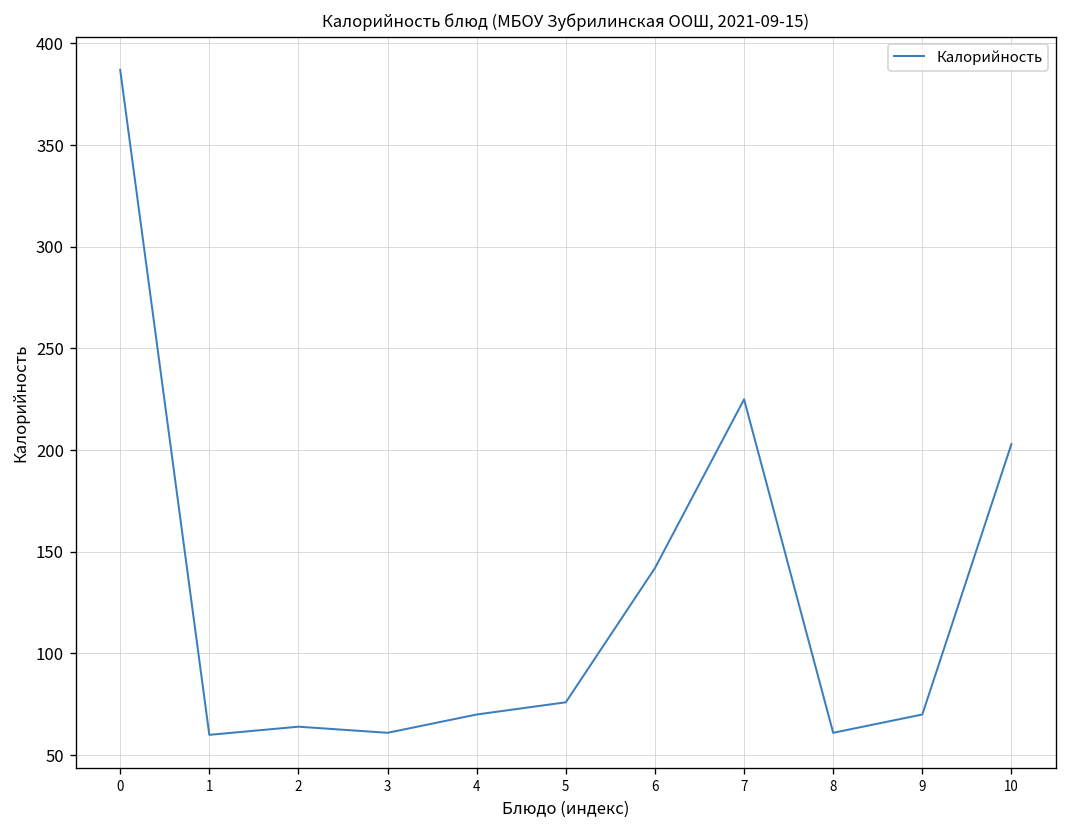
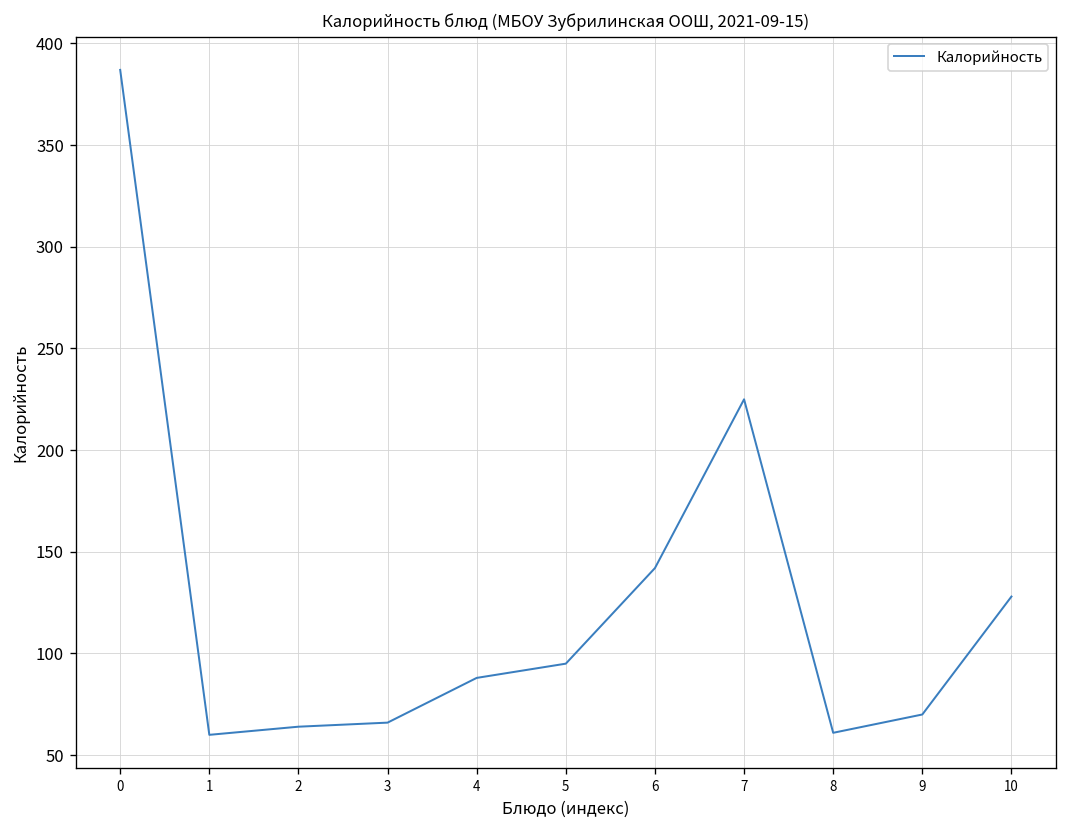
  {
    "0": 387,
    "1": 60,
    "2": 64,
-   "3": 61,
-   "4": 70,
-   "5": 76,
+   "3": 66,
+   "4": 88,
+   "5": 95,
    "6": 142,
    "7": 225,
    "8": 61,
    "9": 70,
-   "10": 203
+   "10": 128
  }
